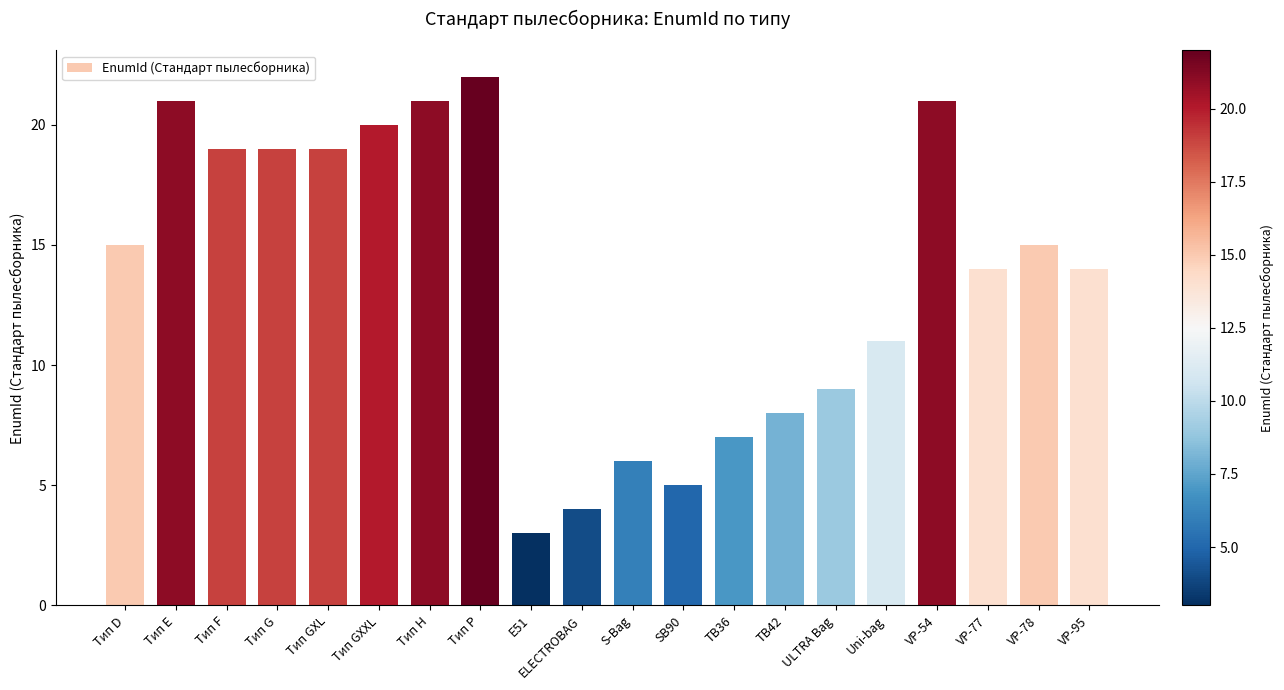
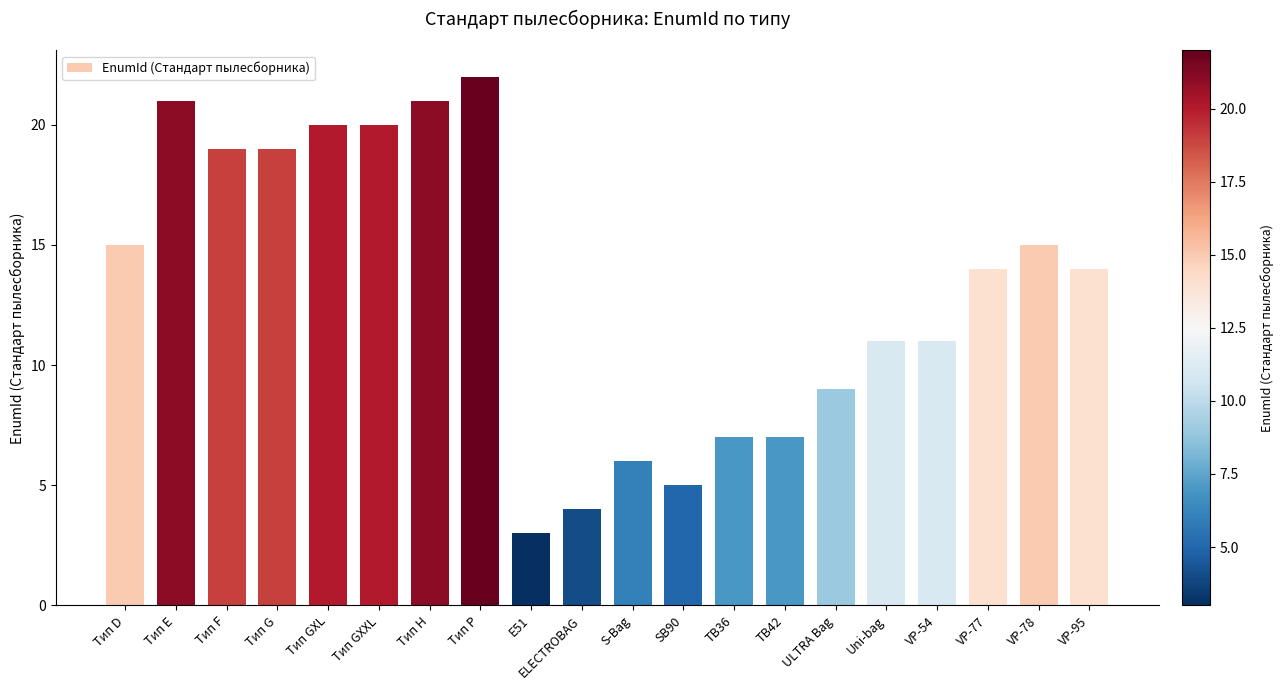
  {
    "Тип D": 15,
    "Тип E": 21,
    "Тип F": 19,
    "Тип G": 19,
-   "Тип GXL": 19,
+   "Тип GXL": 20,
    "Тип GXXL": 20,
    "Тип H": 21,
    "Тип P": 22,
    "E51": 3,
    "ELECTROBAG": 4,
    "S-Bag": 6,
    "SB90": 5,
    "TB36": 7,
-   "TB42": 8,
+   "TB42": 7,
    "ULTRA Bag": 9,
    "Uni-bag": 11,
-   "VP-54": 21,
+   "VP-54": 11,
    "VP-77": 14,
    "VP-78": 15,
    "VP-95": 14
  }
